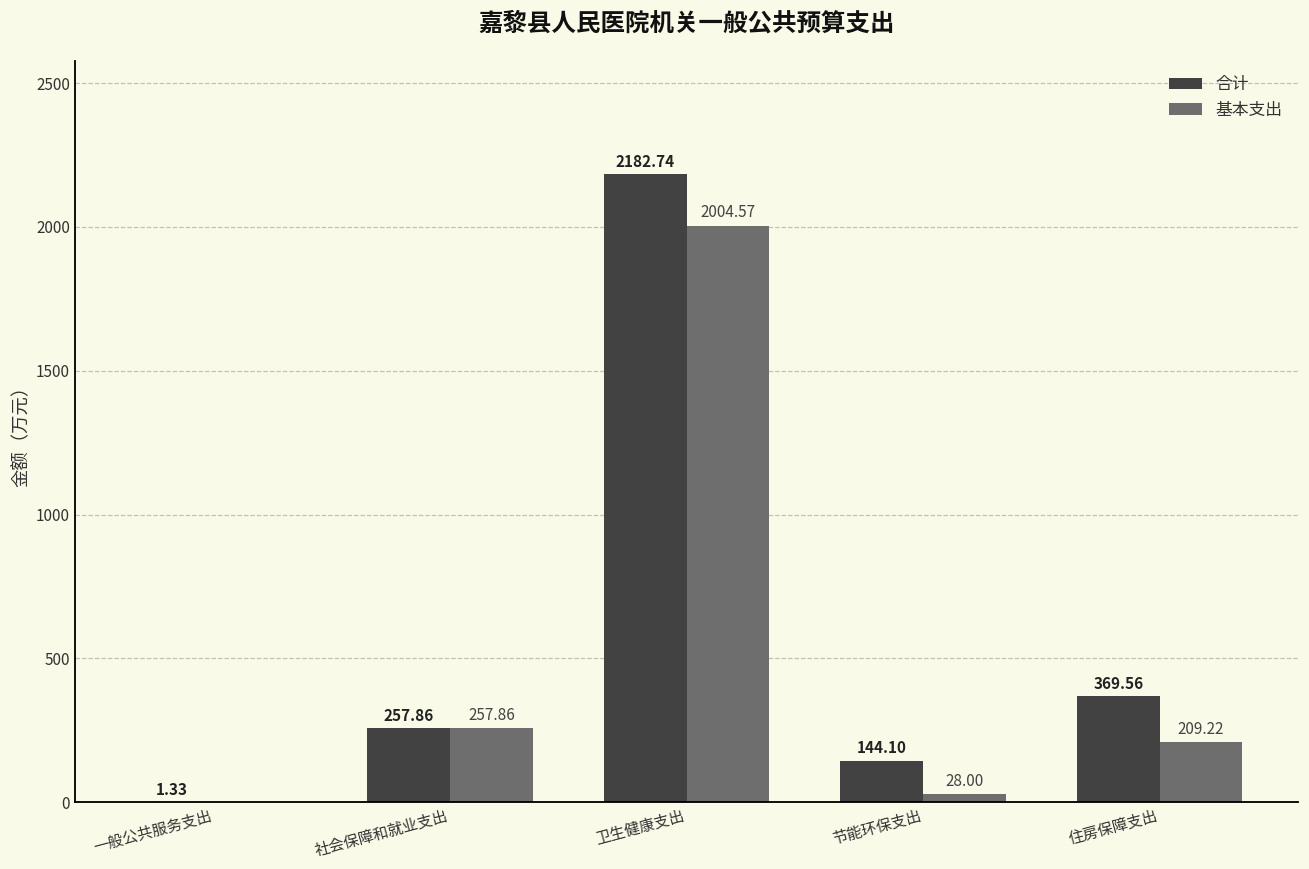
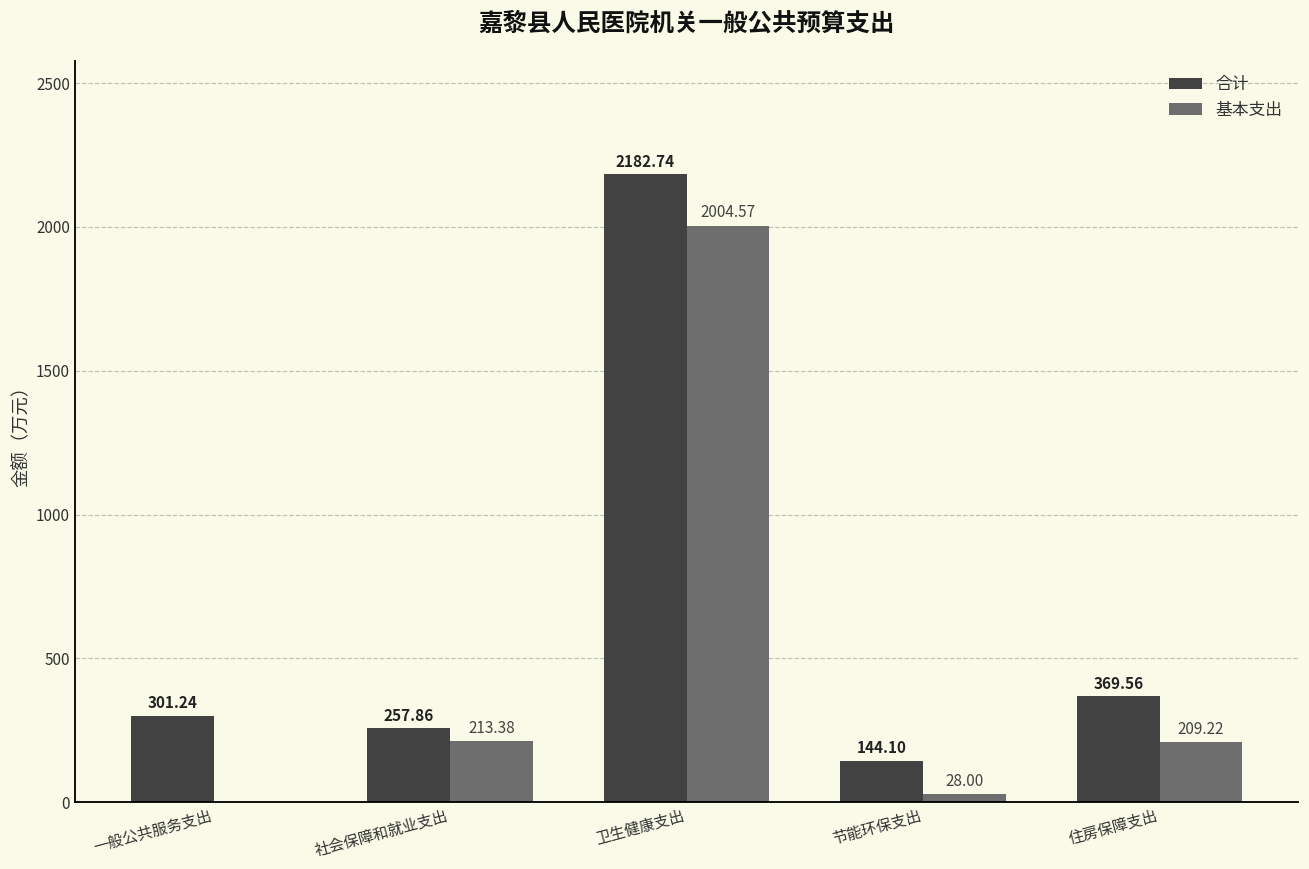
  {
    "合计": {
-     "一般公共服务支出": 1.33,
+     "一般公共服务支出": 301.24,
      "社会保障和就业支出": 257.86,
      "卫生健康支出": 2182.74,
      "节能环保支出": 144.10,
      "住房保障支出": 369.56
    },
    "基本支出": {
-     "社会保障和就业支出": 257.86,
+     "社会保障和就业支出": 213.38,
      "卫生健康支出": 2004.57,
      "节能环保支出": 28.00,
      "住房保障支出": 209.22
    }
  }
